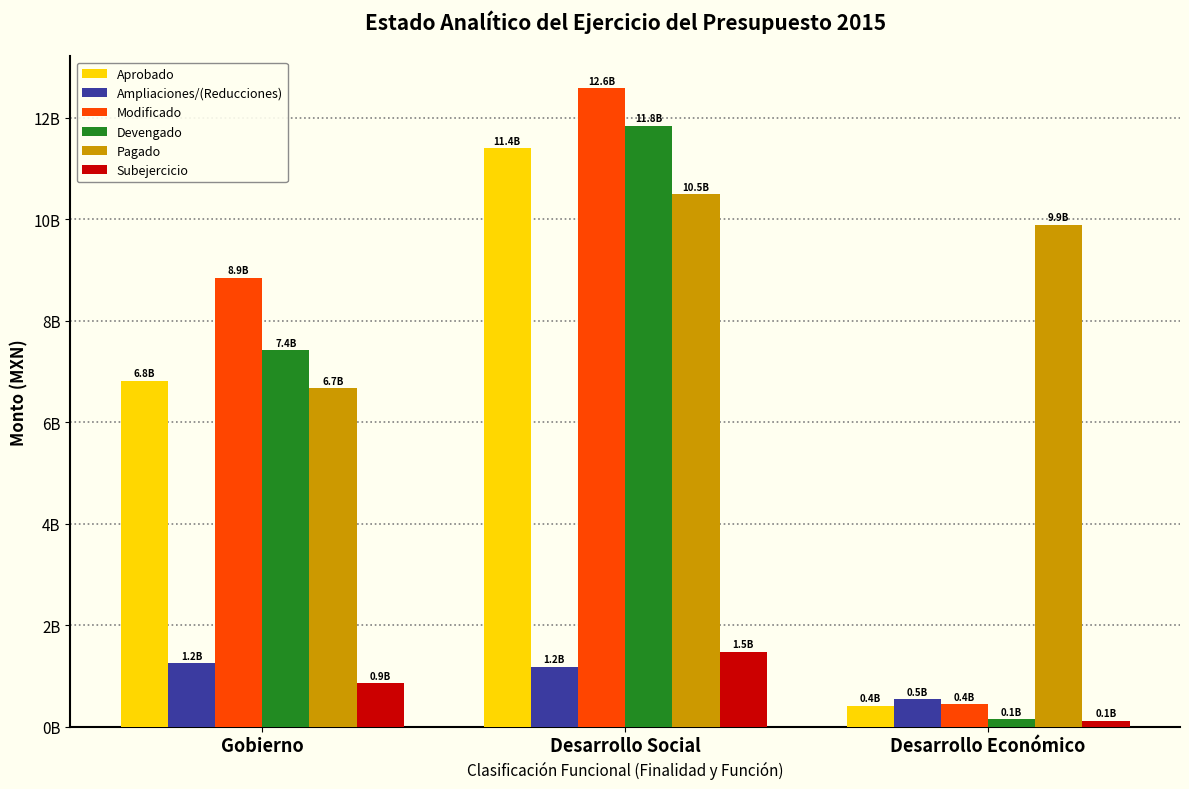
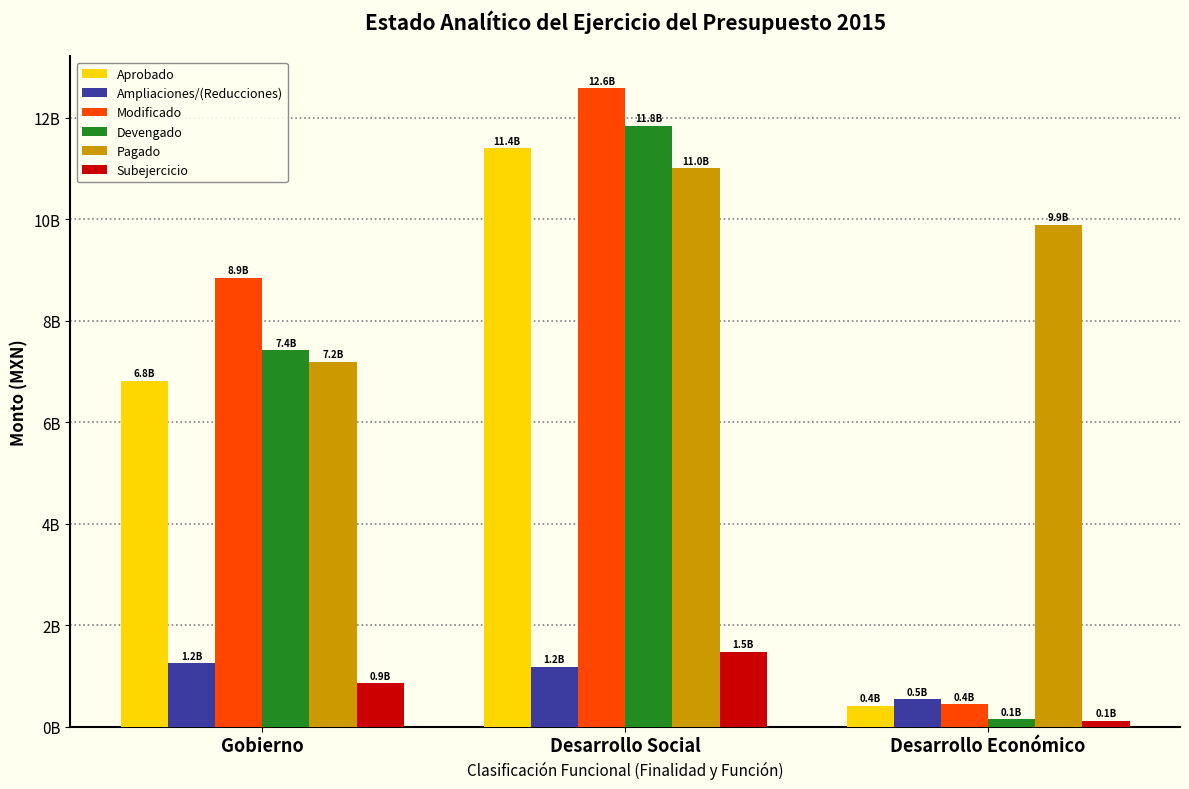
  {
    "Aprobado": {
      "Gobierno": "6.8B",
      "Desarrollo Social": "11.4B",
      "Desarrollo Económico": "0.4B"
    },
    "Ampliaciones/(Reducciones)": {
      "Gobierno": "1.2B",
      "Desarrollo Social": "1.2B",
      "Desarrollo Económico": "0.5B"
    },
    "Modificado": {
      "Gobierno": "8.9B",
      "Desarrollo Social": "12.6B",
      "Desarrollo Económico": "0.4B"
    },
    "Devengado": {
      "Gobierno": "7.4B",
      "Desarrollo Social": "11.8B",
      "Desarrollo Económico": "0.1B"
    },
    "Pagado": {
-     "Gobierno": "6.7B",
-     "Desarrollo Social": "10.5B",
+     "Gobierno": "7.2B",
+     "Desarrollo Social": "11.0B",
      "Desarrollo Económico": "9.9B"
    },
    "Subejercicio": {
      "Gobierno": "0.9B",
      "Desarrollo Social": "1.5B",
      "Desarrollo Económico": "0.1B"
    }
  }
